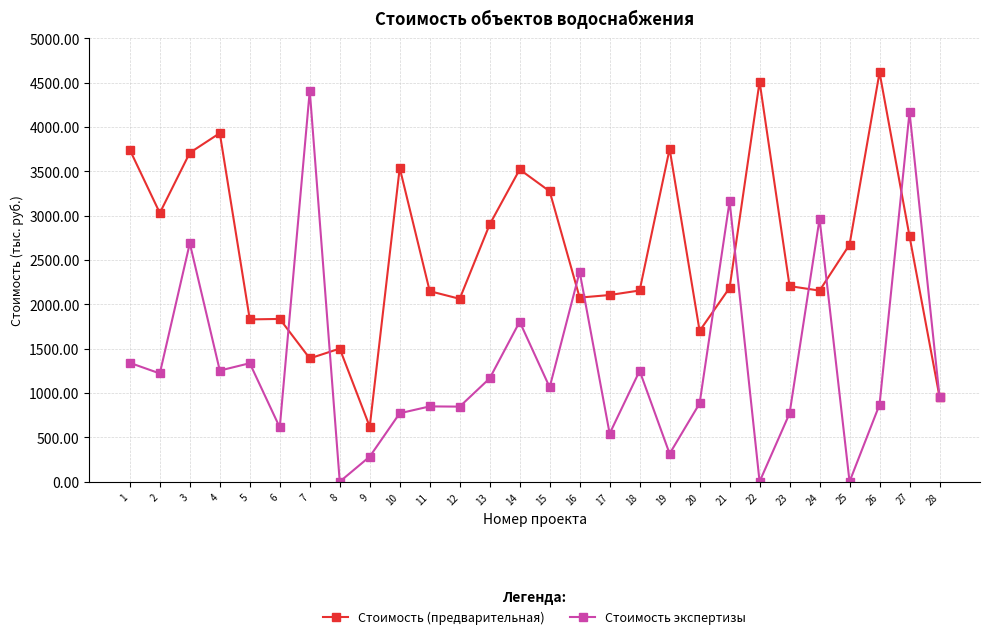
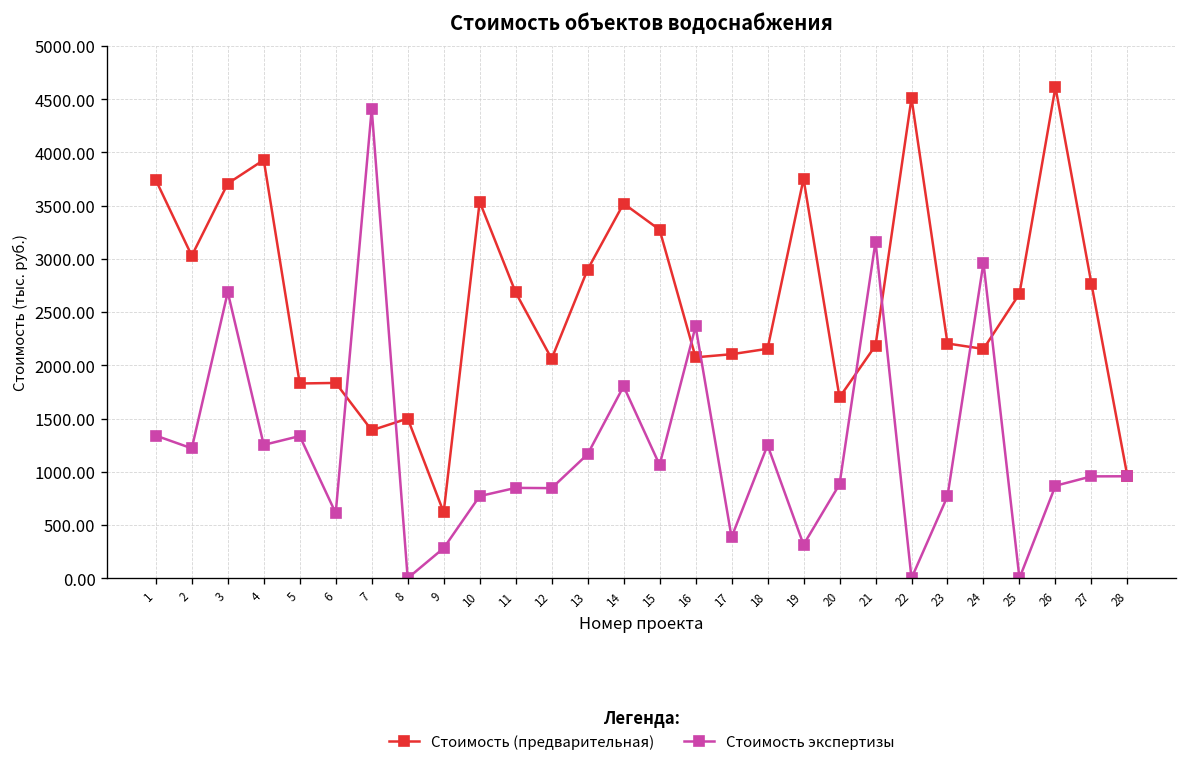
  {
    "Стоимость (предварительная)": {
      "1": 3700,
      "2": 3000,
      "3": 3700,
      "4": 3900,
      "5": 1800,
      "6": 1800,
      "7": 1400,
      "8": 1500,
      "9": 600,
      "10": 3500,
-     "11": 2100,
+     "11": 2700,
      "12": 2100,
      "13": 2900,
      "14": 3500,
      "15": 3300,
      "16": 2100,
      "17": 2100,
      "18": 2200,
      "19": 3800,
      "20": 1700,
      "21": 2200,
      "22": 4500,
      "23": 2200,
      "24": 2200,
      "25": 2700,
      "26": 4600,
      "27": 2800
    },
    "Стоимость экспертизы": {
      "1": 1300,
      "2": 1200,
      "3": 2700,
      "4": 1300,
      "5": 1300,
      "6": 600,
      "7": 4400,
      "8": 0,
      "9": 300,
      "10": 800,
      "11": 800,
      "12": 800,
      "13": 1200,
      "14": 1800,
      "15": 1100,
      "16": 2400,
-     "17": 500,
+     "17": 400,
      "18": 1200,
      "19": 300,
      "20": 900,
      "21": 3200,
      "22": 0,
      "23": 800,
      "24": 3000,
      "25": 0,
      "26": 900,
-     "27": 4200
+     "27": 1000
    }
  }
